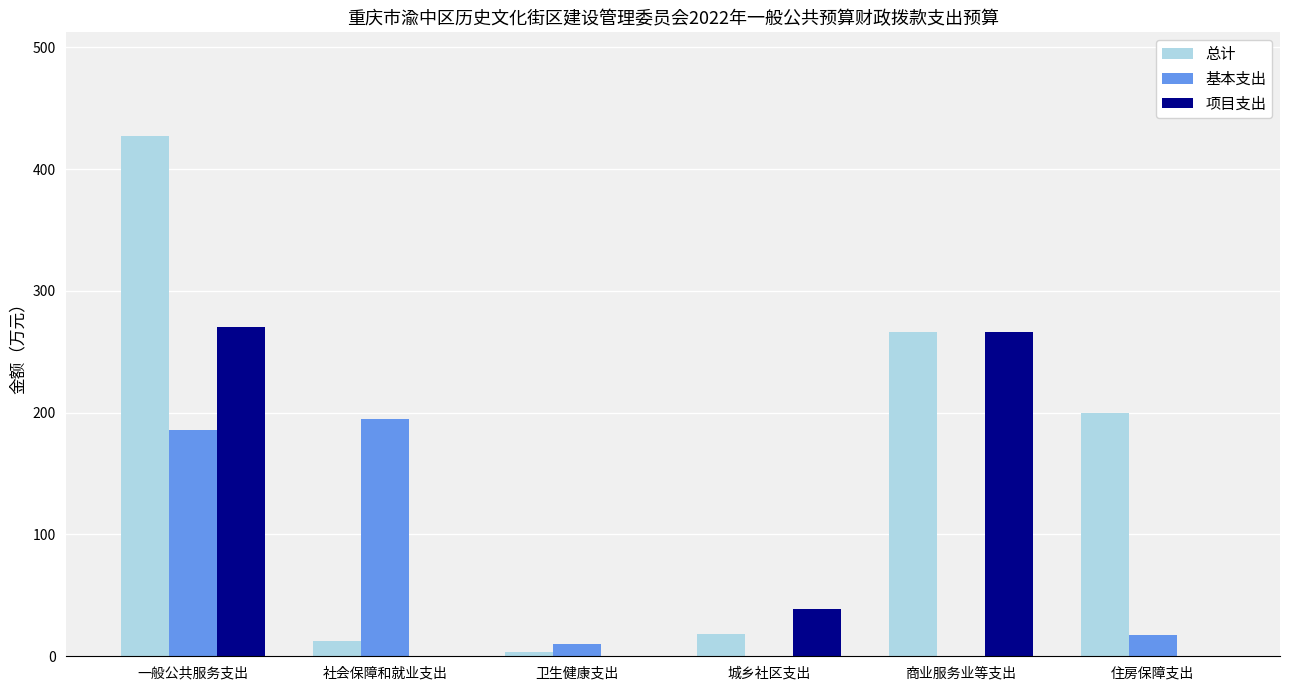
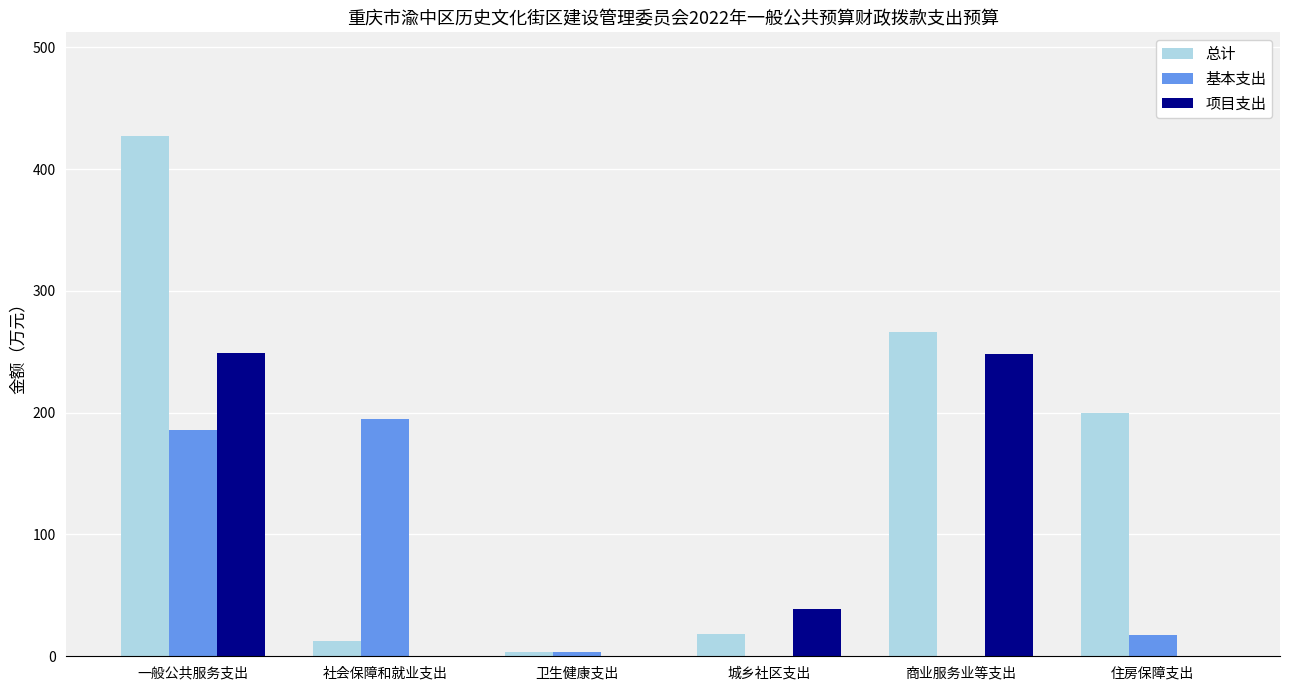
  {
    "总计": {
      "一般公共服务支出": 427,
      "社会保障和就业支出": 12,
      "卫生健康支出": 3,
      "城乡社区支出": 18,
      "商业服务业等支出": 267,
      "住房保障支出": 200
    },
    "基本支出": {
      "一般公共服务支出": 186,
      "社会保障和就业支出": 195,
-     "卫生健康支出": 10,
+     "卫生健康支出": 4,
      "城乡社区支出": 0,
      "商业服务业等支出": 0,
      "住房保障支出": 17
    },
    "项目支出": {
-     "一般公共服务支出": 271,
+     "一般公共服务支出": 249,
      "社会保障和就业支出": 0,
      "卫生健康支出": 0,
      "城乡社区支出": 39,
-     "商业服务业等支出": 267,
+     "商业服务业等支出": 249,
      "住房保障支出": 0
    }
  }
